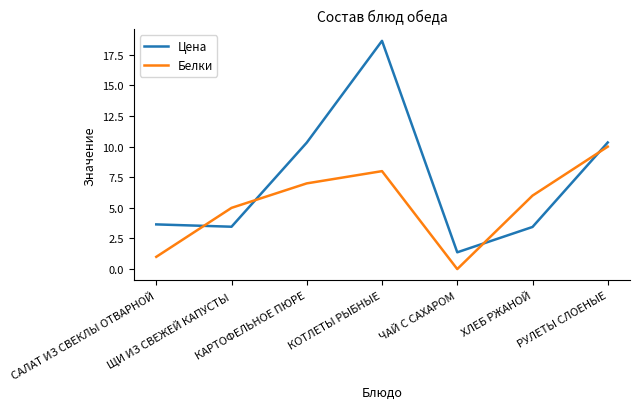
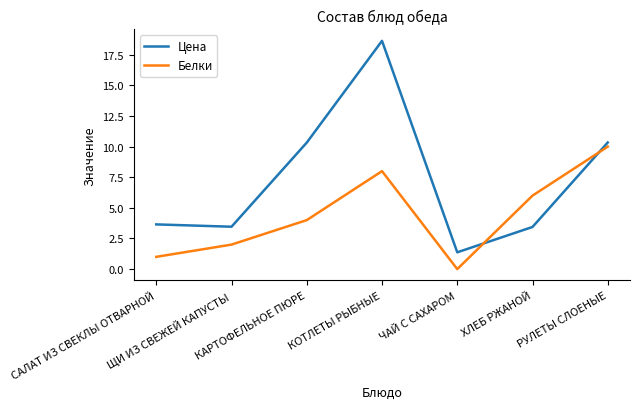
  {
    "Цена": {
      "САЛАТ ИЗ СВЕКЛЫ ОТВАРНОЙ": 3.7,
      "ЩИ ИЗ СВЕЖЕЙ КАПУСТЫ": 3.5,
      "КАРТОФЕЛЬНОЕ ПЮРЕ": 10.3,
      "КОТЛЕТЫ РЫБНЫЕ": 18.6,
      "ЧАЙ С САХАРОМ": 1.4,
      "ХЛЕБ РЖАНОЙ": 3.4,
      "РУЛЕТЫ СЛОЕНЫЕ": 10.3
    },
    "Белки": {
      "САЛАТ ИЗ СВЕКЛЫ ОТВАРНОЙ": 1,
-     "ЩИ ИЗ СВЕЖЕЙ КАПУСТЫ": 5,
-     "КАРТОФЕЛЬНОЕ ПЮРЕ": 7,
+     "ЩИ ИЗ СВЕЖЕЙ КАПУСТЫ": 2,
+     "КАРТОФЕЛЬНОЕ ПЮРЕ": 4,
      "КОТЛЕТЫ РЫБНЫЕ": 8,
      "ЧАЙ С САХАРОМ": 0,
      "ХЛЕБ РЖАНОЙ": 6,
      "РУЛЕТЫ СЛОЕНЫЕ": 10
    }
  }
